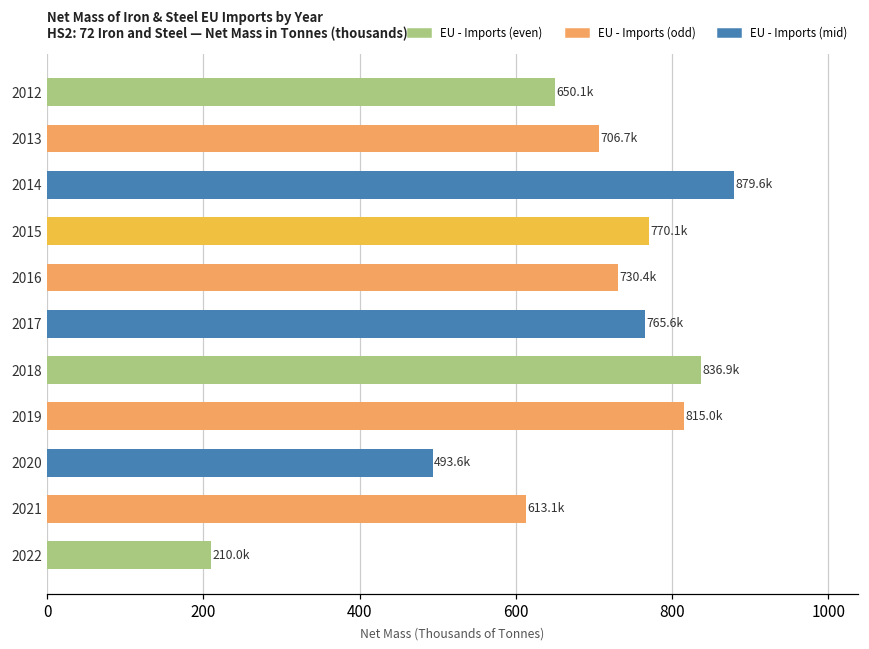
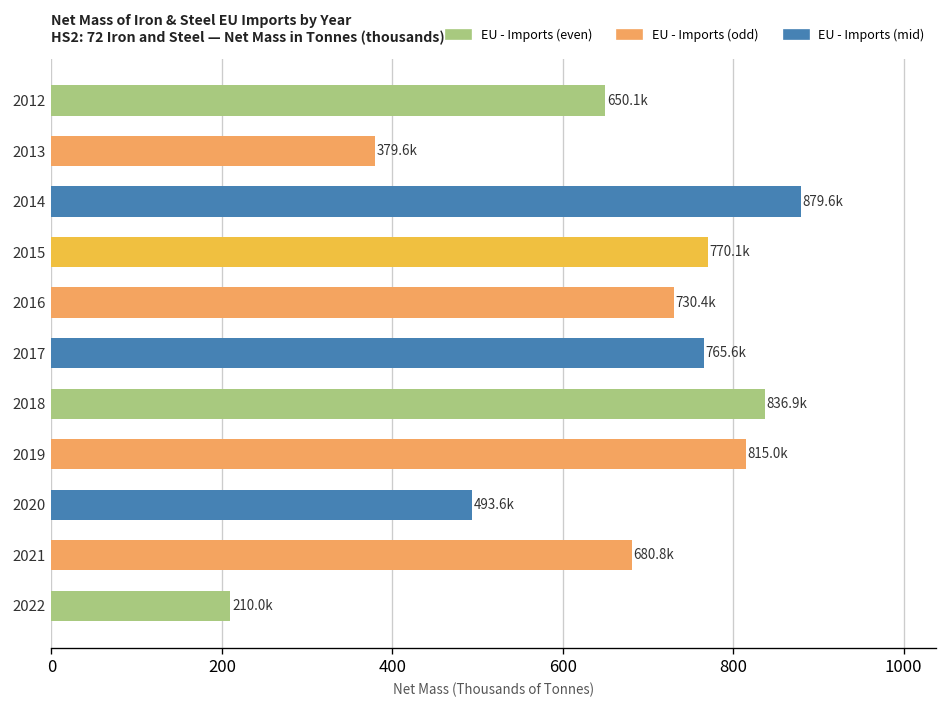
  {
    "2012": "650.1k",
-   "2013": "706.7k",
+   "2013": "379.6k",
    "2014": "879.6k",
    "2015": "770.1k",
    "2016": "730.4k",
    "2017": "765.6k",
    "2018": "836.9k",
    "2019": "815.0k",
    "2020": "493.6k",
-   "2021": "613.1k",
+   "2021": "680.8k",
    "2022": "210.0k"
  }
